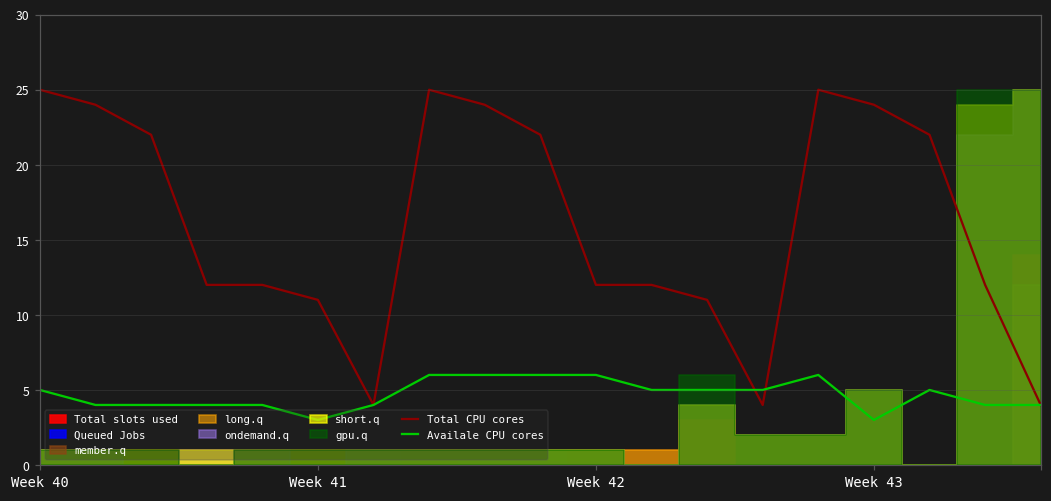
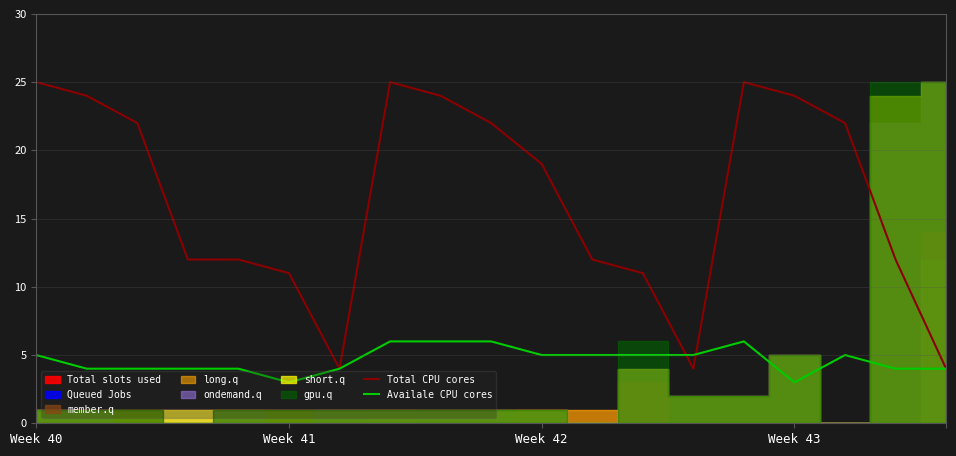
  {
    "Total CPU cores": {
      "Week 40": 25,
      "Week 41": 11,
-     "Week 42": 12,
+     "Week 42": 19,
      "Week 43": 24
    },
    "Availale CPU cores": {
      "Week 40": 5,
-     "Week 42": 6,
+     "Week 42": 5,
      "Week 43": 3
    }
  }
